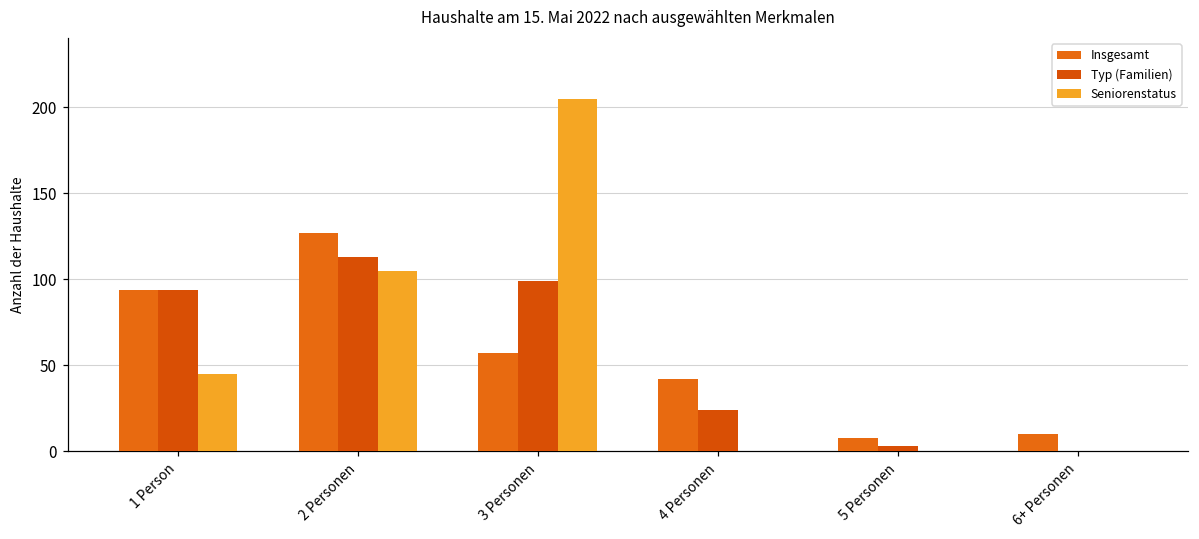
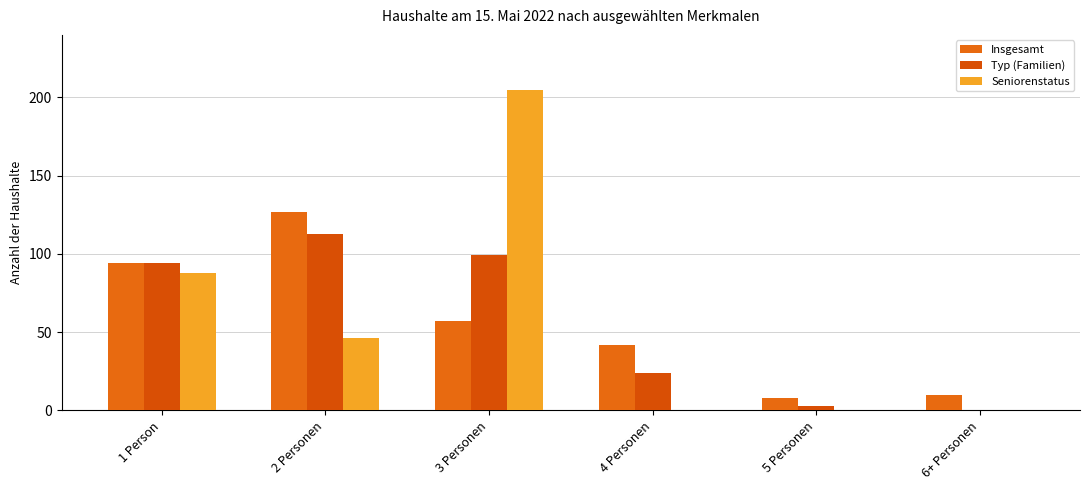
  {
    "Seniorenstatus": {
-     "1 Person": 45,
-     "2 Personen": 105,
+     "1 Person": 88,
+     "2 Personen": 46,
      "3 Personen": 205,
      "4 Personen": 0,
      "5 Personen": 0,
      "6+ Personen": 0
    }
  }
